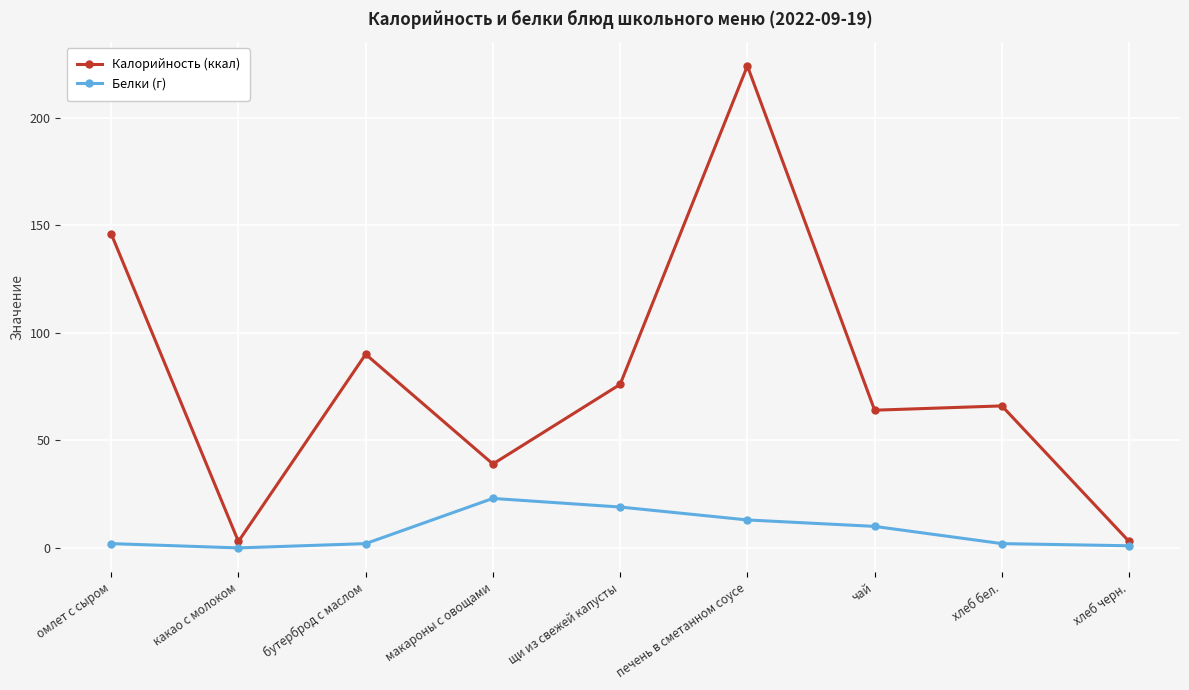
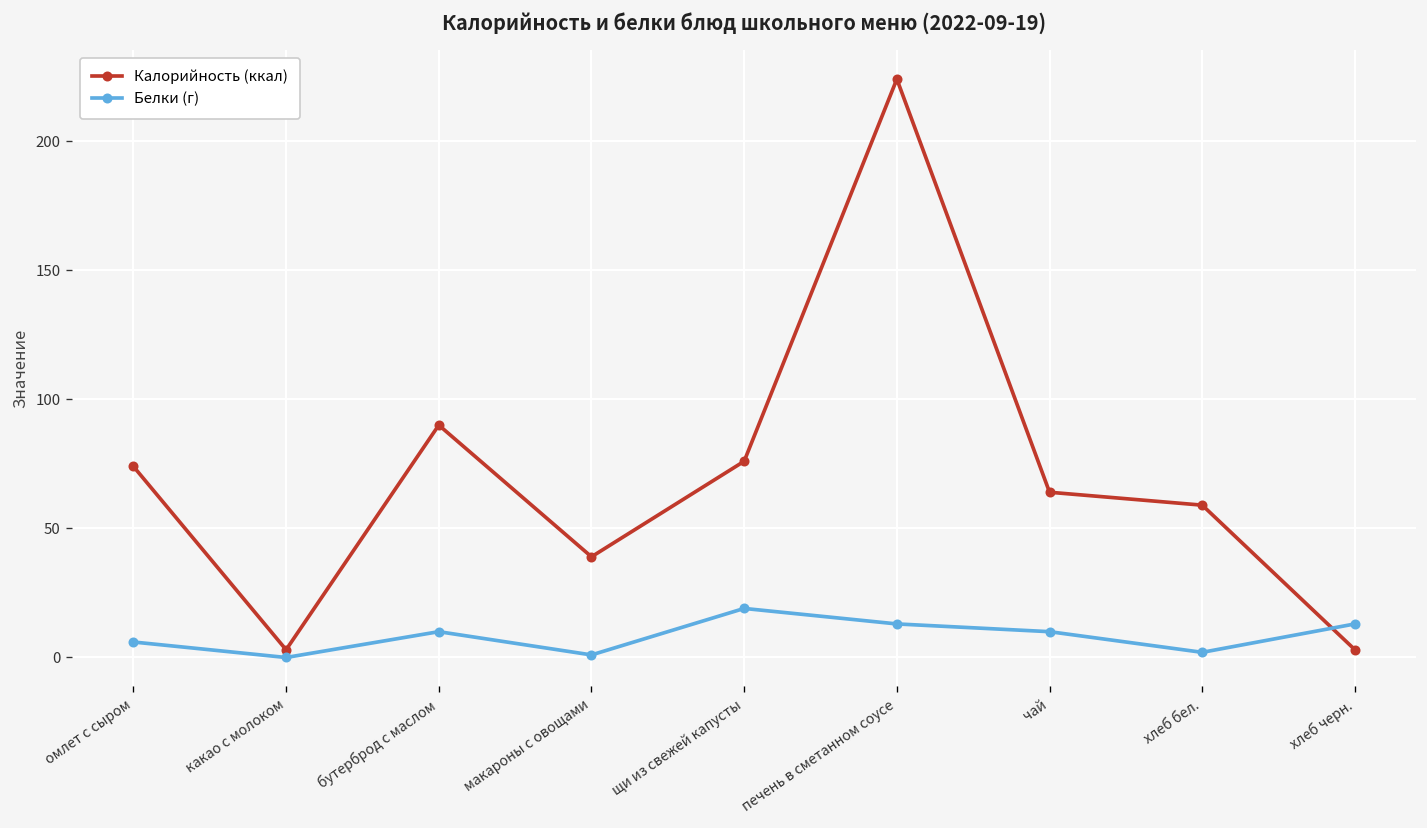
  {
    "Калорийность (ккал)": {
-     "омлет с сыром": 146,
+     "омлет с сыром": 74,
      "какао с молоком": 3,
      "бутерброд с маслом": 90,
      "макароны с овощами": 39,
      "щи из свежей капусты": 76,
      "печень в сметанном соусе": 224,
      "чай": 64,
-     "хлеб бел.": 66,
+     "хлеб бел.": 59,
      "хлеб черн.": 3
    },
    "Белки (г)": {
-     "омлет с сыром": 2,
+     "омлет с сыром": 6,
      "какао с молоком": 0,
-     "бутерброд с маслом": 2,
-     "макароны с овощами": 23,
+     "бутерброд с маслом": 10,
+     "макароны с овощами": 1,
      "щи из свежей капусты": 19,
      "печень в сметанном соусе": 13,
      "чай": 10,
      "хлеб бел.": 2,
-     "хлеб черн.": 1
+     "хлеб черн.": 13
    }
  }
